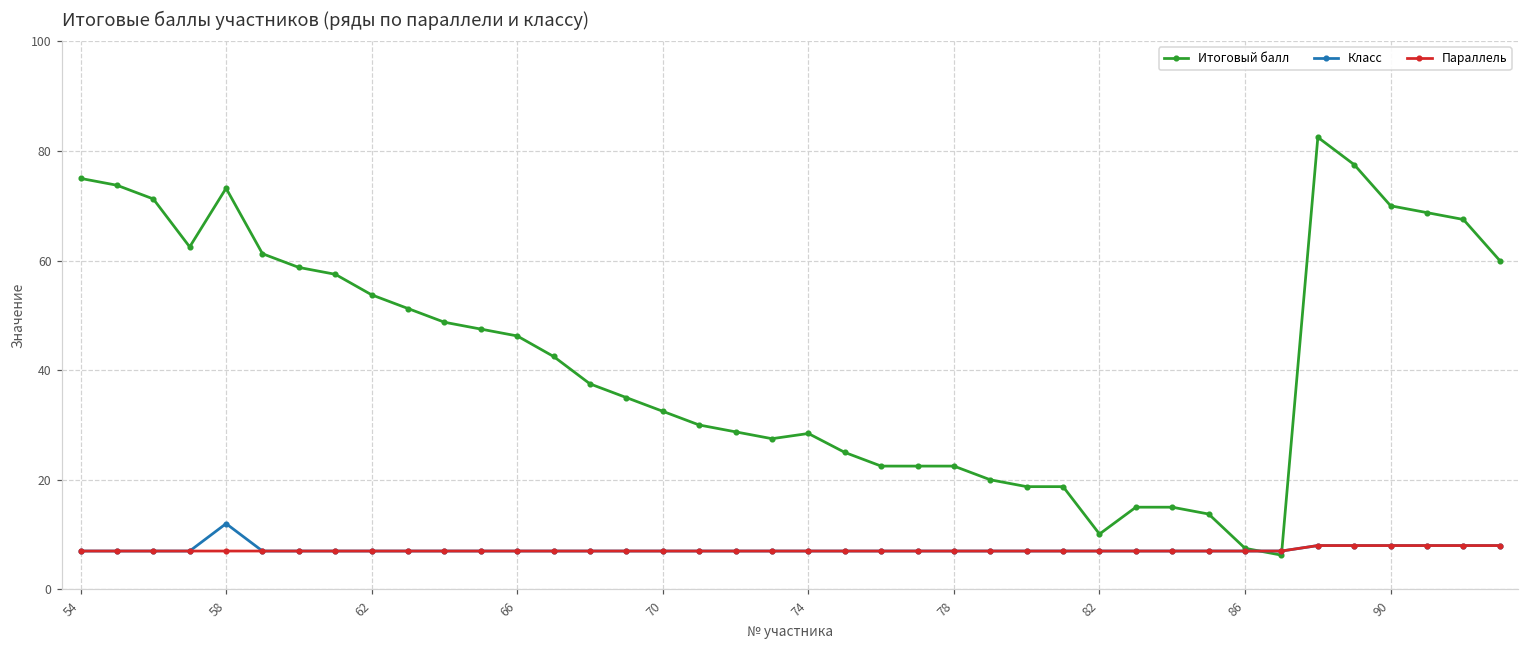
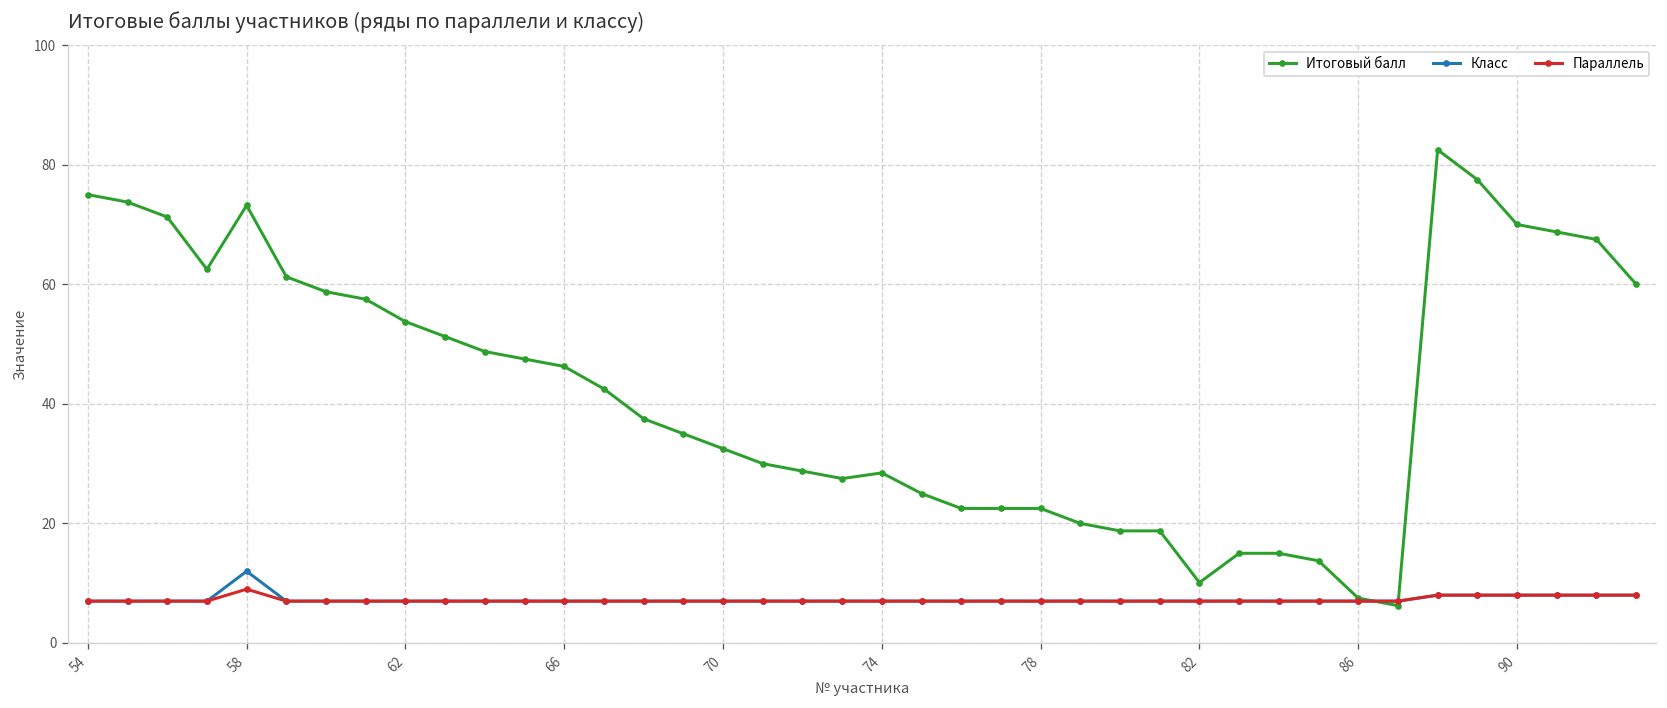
  {
    "Итоговый балл": {
      "54": 75,
      "58": 73,
      "62": 54,
      "66": 46,
      "70": 33,
      "74": 28,
      "78": 23,
      "82": 10,
      "90": 70
    },
    "Класс": {
      "58": 12
    },
    "Параллель": {
-     "58": 7
+     "58": 9
    }
  }
